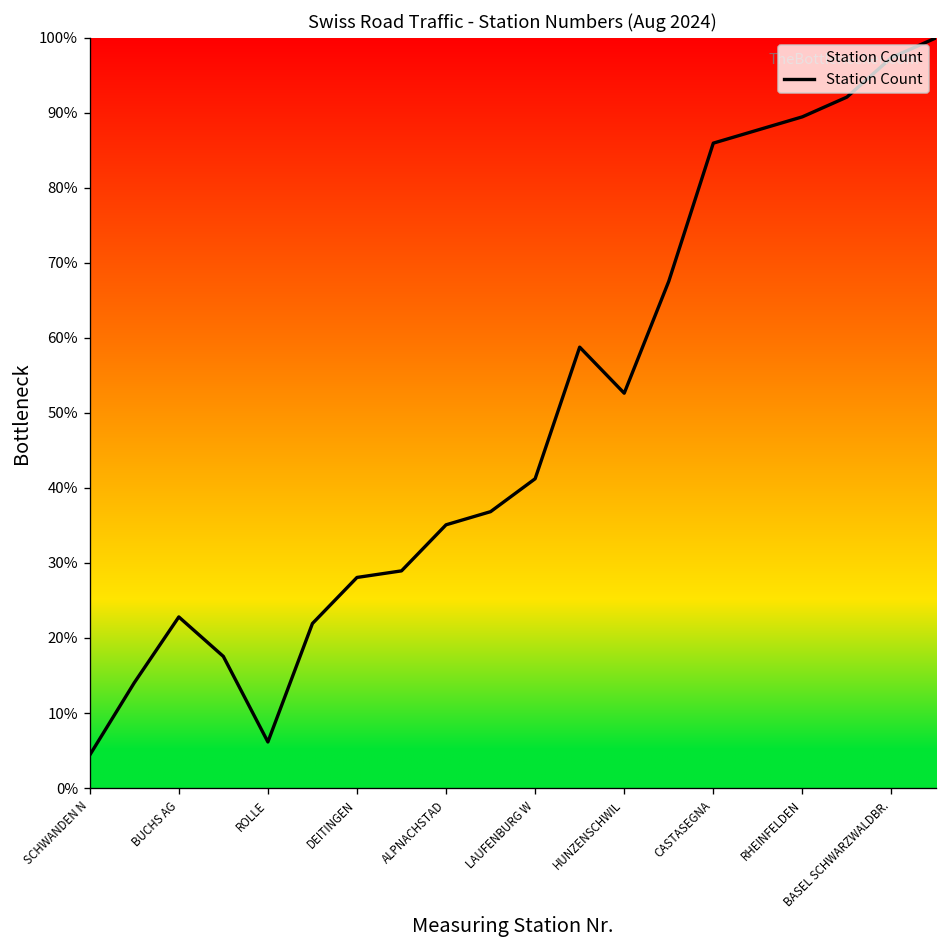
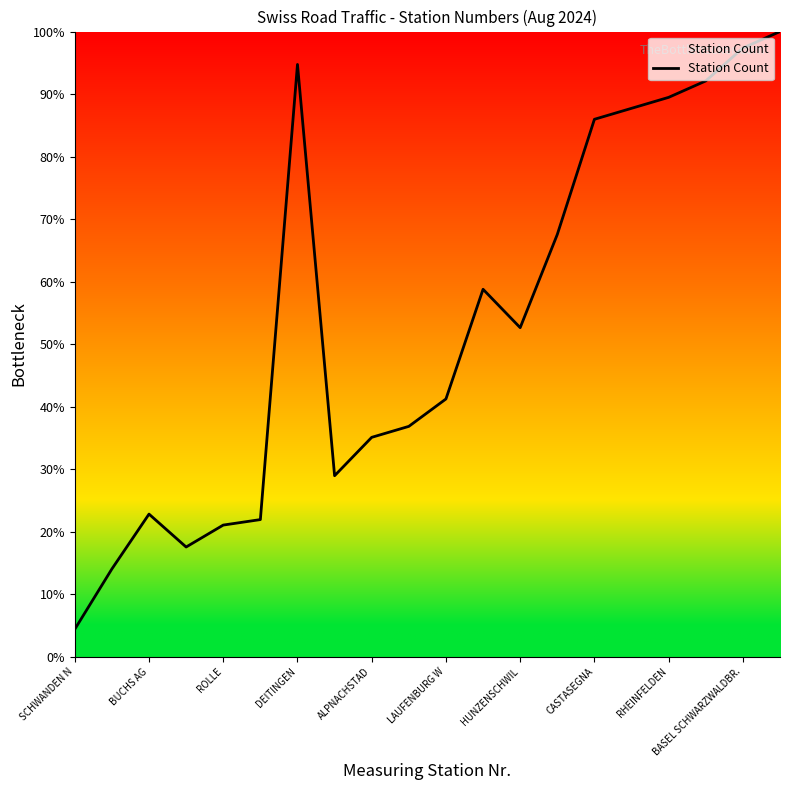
  {
    "SCHWANDEN N": "4%",
    "BUCHS AG": "23%",
-   "ROLLE": "6%",
-   "DEITINGEN": "28%",
+   "ROLLE": "21%",
+   "DEITINGEN": "95%",
    "ALPNACHSTAD": "35%",
    "LAUFENBURG W": "41%",
    "HUNZENSCHWIL": "53%",
    "CASTASEGNA": "86%",
    "RHEINFELDEN": "89%"
  }
